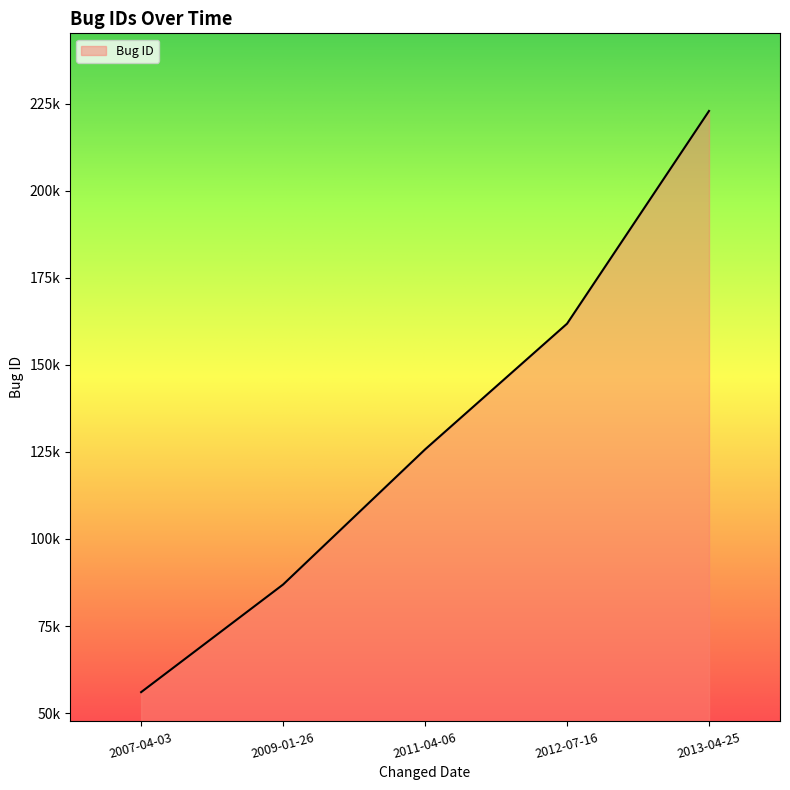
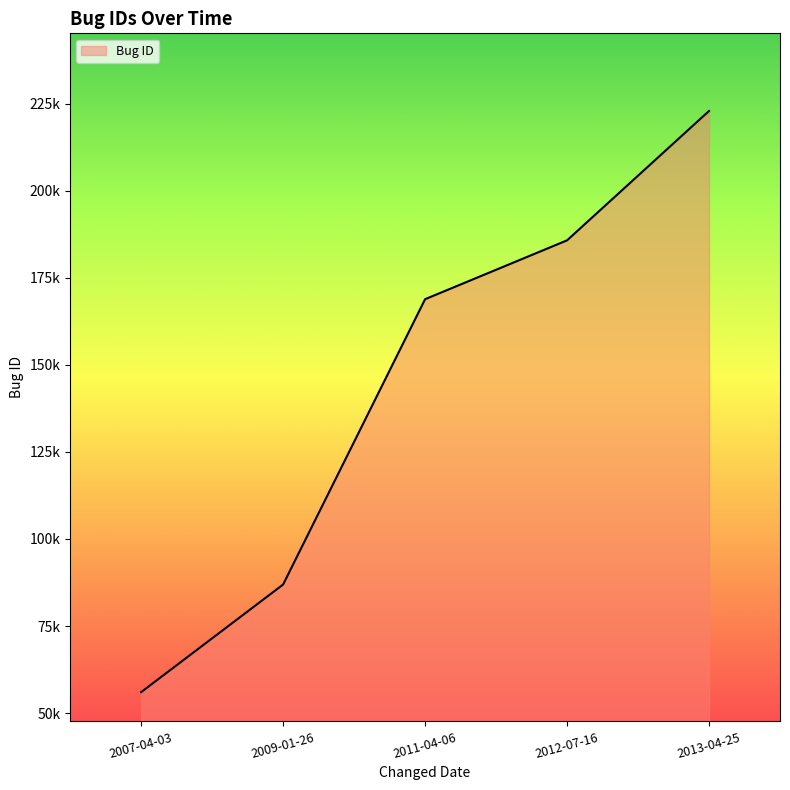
  {
    "2007-04-03": 56000,
    "2009-01-26": 87000,
-   "2011-04-06": 126000,
-   "2012-07-16": 162000,
+   "2011-04-06": 169000,
+   "2012-07-16": 186000,
    "2013-04-25": 223000
  }
